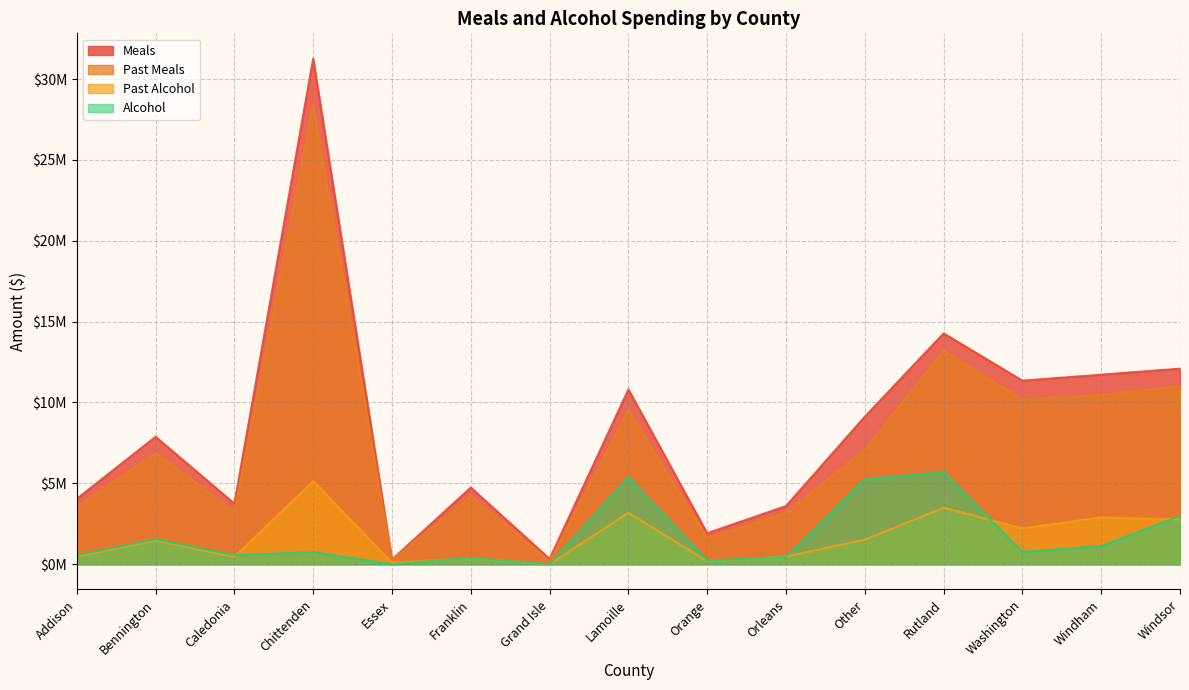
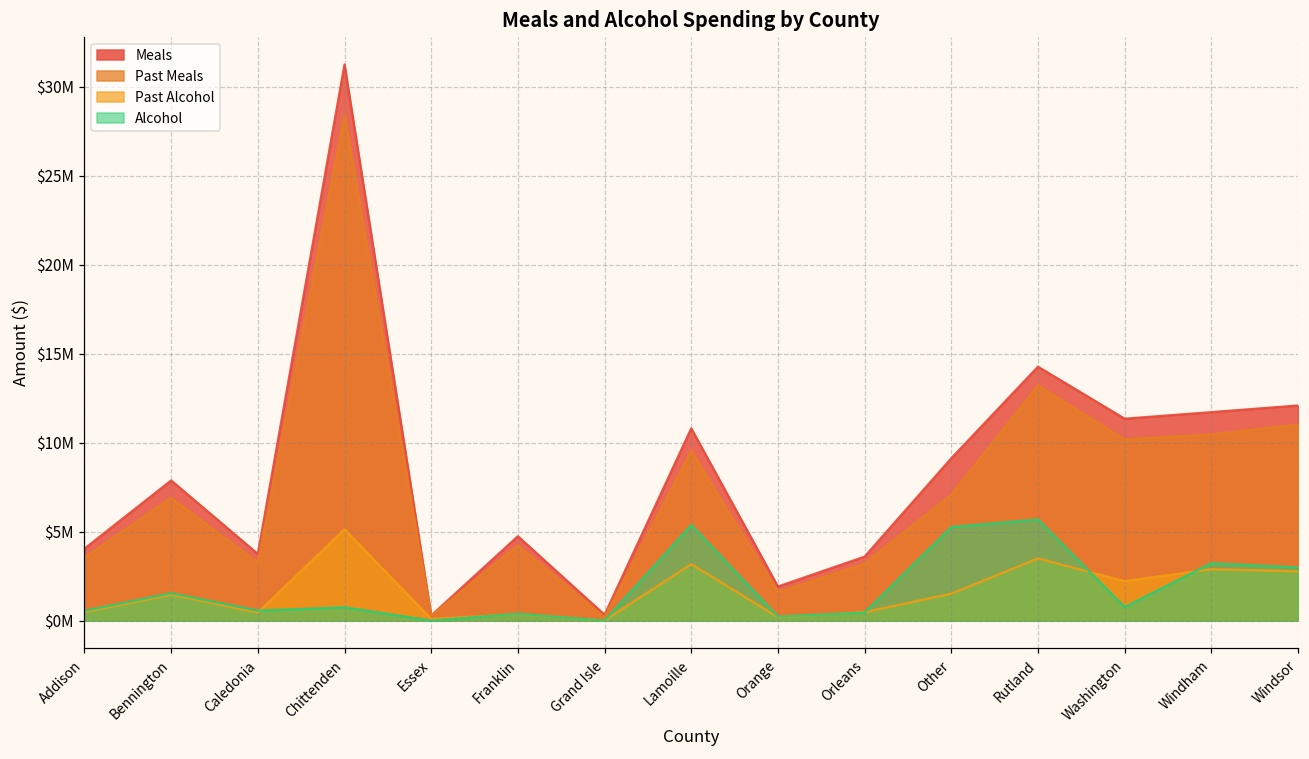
  {
    "Alcohol": {
      "Chittenden": "$700000",
      "Lamoille": "$5400000",
      "Other": "$5300000",
      "Rutland": "$5700000",
      "Washington": "$800000",
-     "Windham": "$1100000",
+     "Windham": "$3200000",
      "Windsor": "$3000000"
    }
  }
